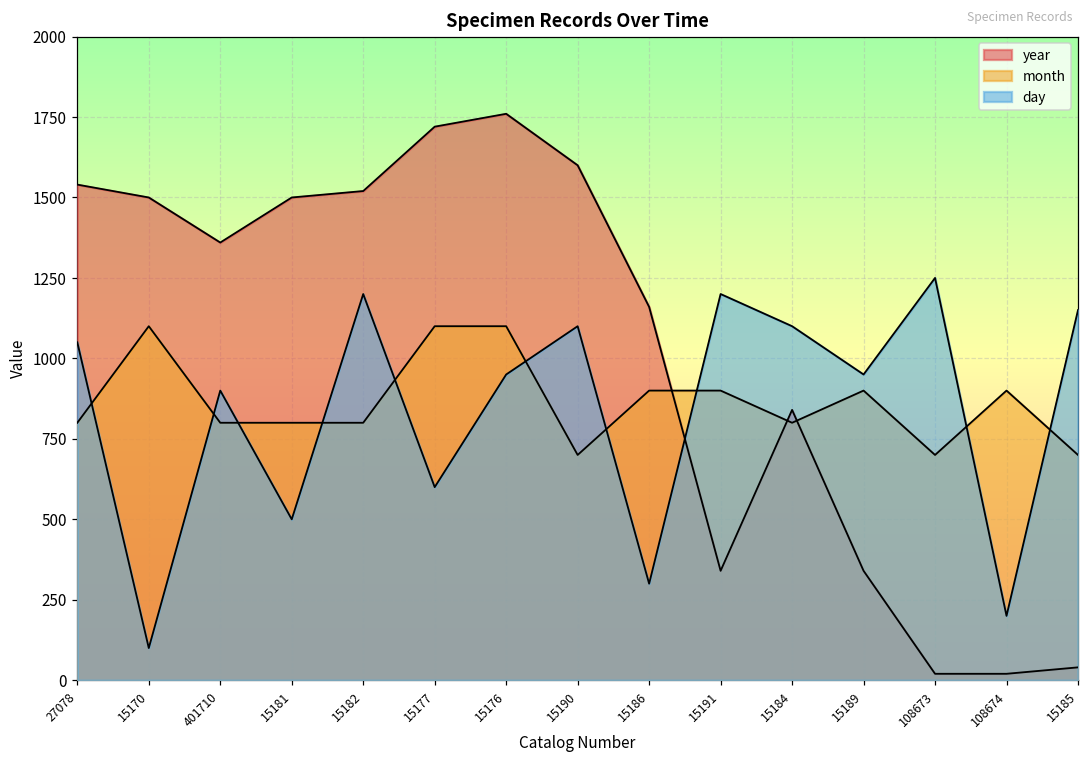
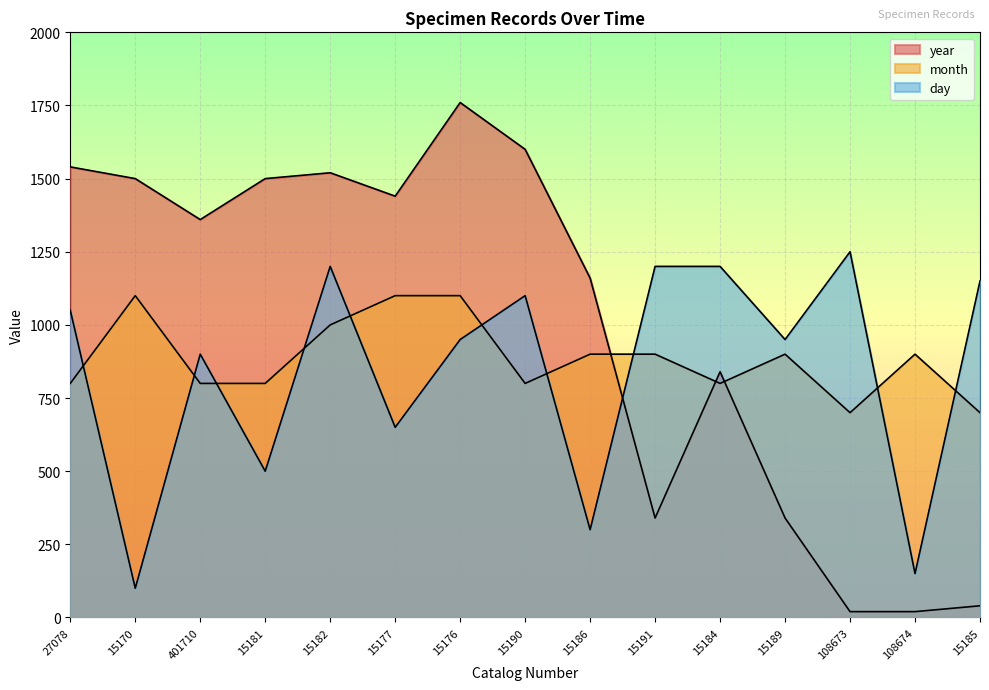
  {
    "year": {
      "27078": 1540,
      "15170": 1500,
      "401710": 1360,
      "15181": 1500,
      "15182": 1520,
-     "15177": 1720,
+     "15177": 1440,
      "15176": 1760,
      "15190": 1600,
      "15186": 1160,
      "15191": 340,
      "15184": 840,
      "15189": 340,
      "108673": 20,
      "108674": 20,
      "15185": 40
    },
    "month": {
      "27078": 800,
      "15170": 1100,
      "401710": 800,
      "15181": 800,
-     "15182": 800,
+     "15182": 1000,
      "15177": 1100,
      "15176": 1100,
-     "15190": 700,
+     "15190": 800,
      "15186": 900,
      "15191": 900,
      "15184": 800,
      "15189": 900,
      "108673": 700,
      "108674": 900,
      "15185": 700
    },
    "day": {
      "27078": 1050,
      "15170": 100,
      "401710": 900,
      "15181": 500,
      "15182": 1200,
-     "15177": 600,
+     "15177": 650,
      "15176": 950,
      "15190": 1100,
      "15186": 300,
      "15191": 1200,
-     "15184": 1100,
+     "15184": 1200,
      "15189": 950,
      "108673": 1250,
-     "108674": 200,
+     "108674": 150,
      "15185": 1150
    }
  }
